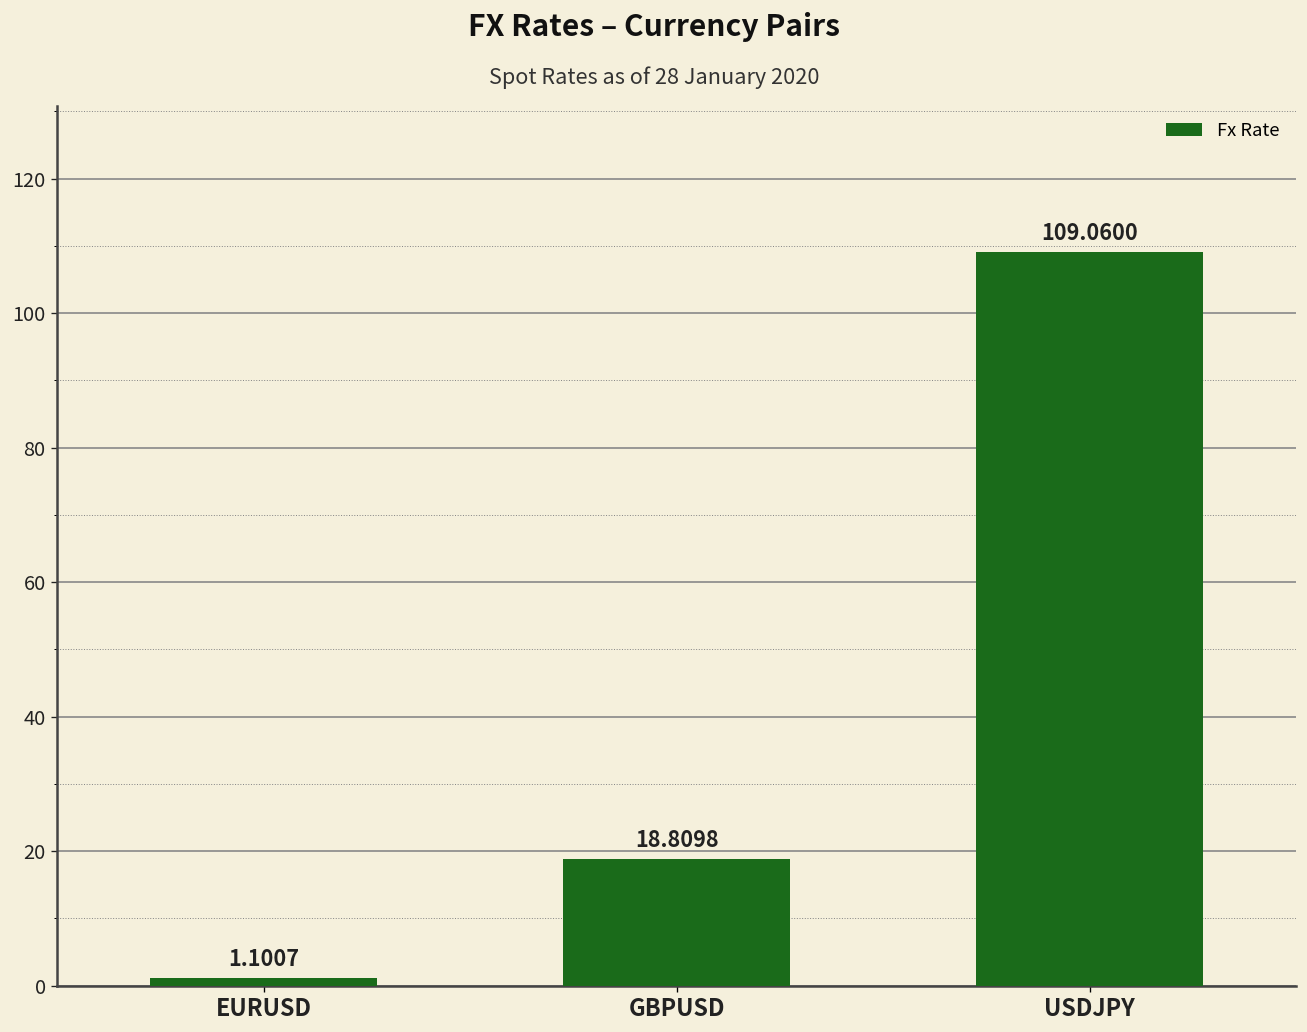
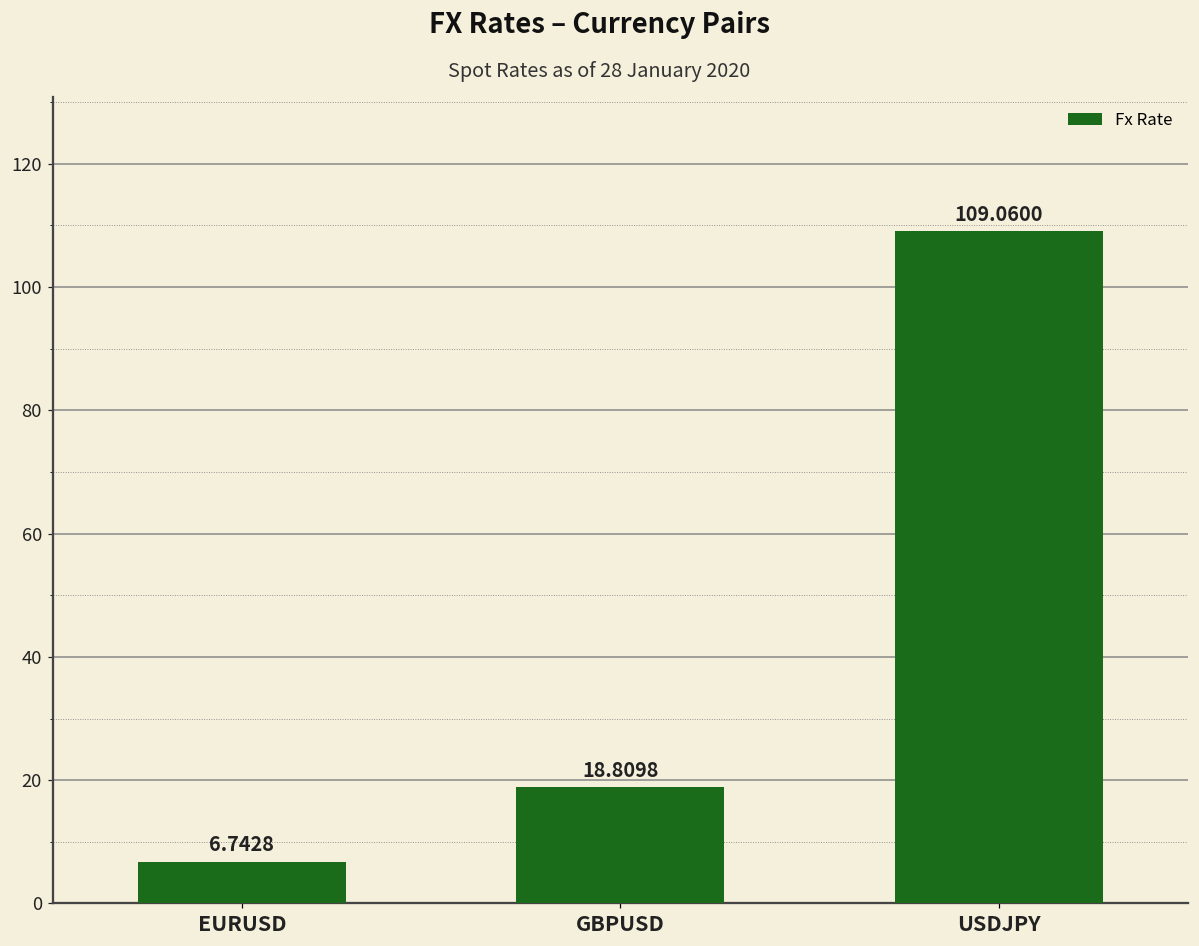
  {
-   "EURUSD": 1.1007,
+   "EURUSD": 6.7428,
    "GBPUSD": 18.8098,
    "USDJPY": 109.0600
  }
